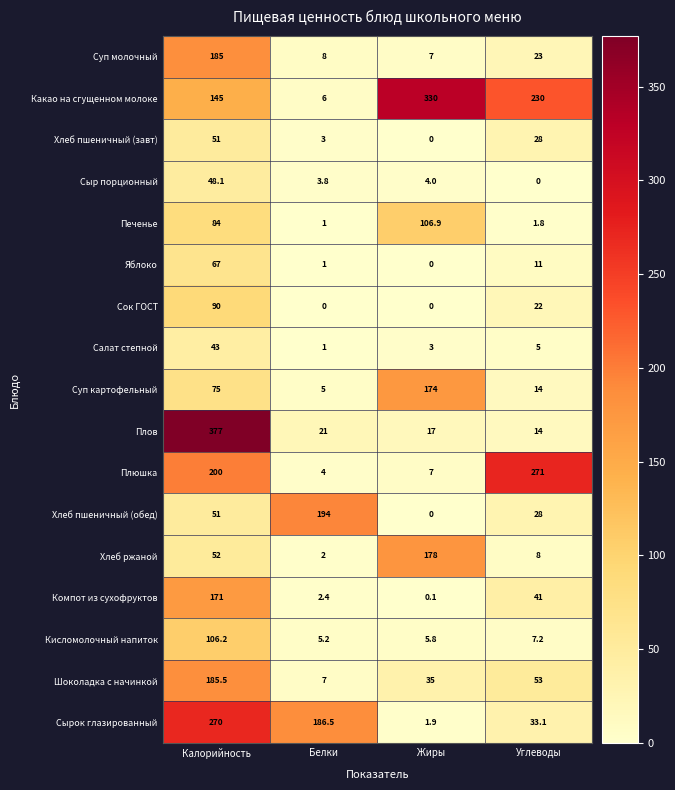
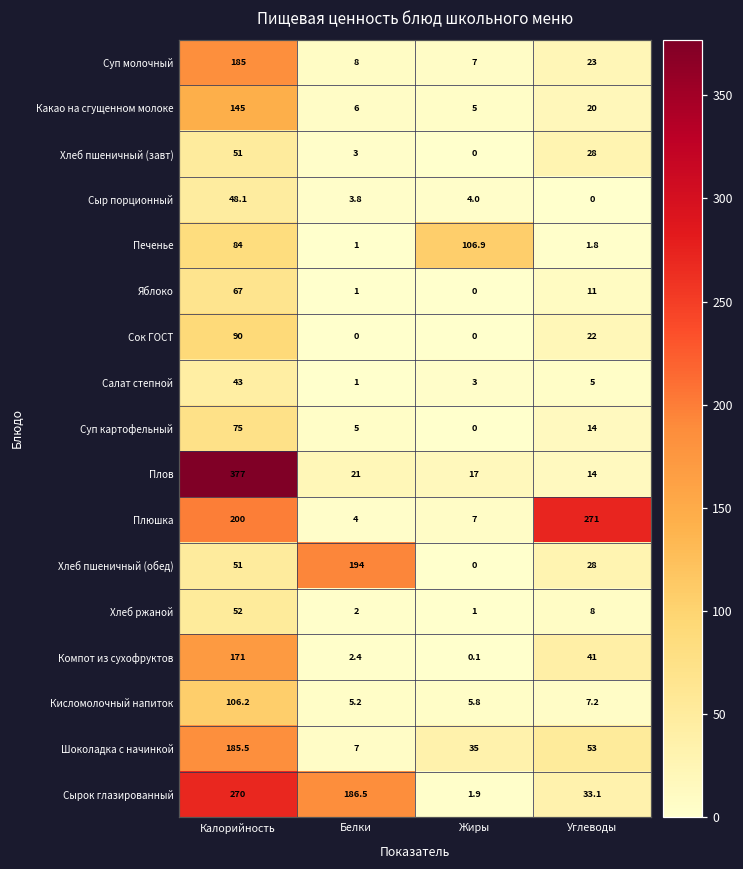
  {
    "Суп молочный": {
      "Калорийность": 185,
      "Белки": 8,
      "Жиры": 7,
      "Углеводы": 23
    },
    "Какао на сгущенном молоке": {
      "Калорийность": 145,
      "Белки": 6,
-     "Жиры": 330,
-     "Углеводы": 230
+     "Жиры": 5,
+     "Углеводы": 20
    },
    "Хлеб пшеничный (завт)": {
      "Калорийность": 51,
      "Белки": 3,
      "Жиры": 0,
      "Углеводы": 28
    },
    "Сыр порционный": {
      "Калорийность": 48.1,
      "Белки": 3.8,
      "Жиры": 4.0,
      "Углеводы": 0
    },
    "Печенье": {
      "Калорийность": 84,
      "Белки": 1,
      "Жиры": 106.9,
      "Углеводы": 1.8
    },
    "Яблоко": {
      "Калорийность": 67,
      "Белки": 1,
      "Жиры": 0,
      "Углеводы": 11
    },
    "Сок ГОСТ": {
      "Калорийность": 90,
      "Белки": 0,
      "Жиры": 0,
      "Углеводы": 22
    },
    "Салат степной": {
      "Калорийность": 43,
      "Белки": 1,
      "Жиры": 3,
      "Углеводы": 5
    },
    "Суп картофельный": {
      "Калорийность": 75,
      "Белки": 5,
-     "Жиры": 174,
+     "Жиры": 0,
      "Углеводы": 14
    },
    "Плов": {
      "Калорийность": 377,
      "Белки": 21,
      "Жиры": 17,
      "Углеводы": 14
    },
    "Плюшка": {
      "Калорийность": 200,
      "Белки": 4,
      "Жиры": 7,
      "Углеводы": 271
    },
    "Хлеб пшеничный (обед)": {
      "Калорийность": 51,
      "Белки": 194,
      "Жиры": 0,
      "Углеводы": 28
    },
    "Хлеб ржаной": {
      "Калорийность": 52,
      "Белки": 2,
-     "Жиры": 178,
+     "Жиры": 1,
      "Углеводы": 8
    },
    "Компот из сухофруктов": {
      "Калорийность": 171,
      "Белки": 2.4,
      "Жиры": 0.1,
      "Углеводы": 41
    },
    "Кисломолочный напиток": {
      "Калорийность": 106.2,
      "Белки": 5.2,
      "Жиры": 5.8,
      "Углеводы": 7.2
    },
    "Шоколадка с начинкой": {
      "Калорийность": 185.5,
      "Белки": 7,
      "Жиры": 35,
      "Углеводы": 53
    },
    "Сырок глазированный": {
      "Калорийность": 270,
      "Белки": 186.5,
      "Жиры": 1.9,
      "Углеводы": 33.1
    }
  }
